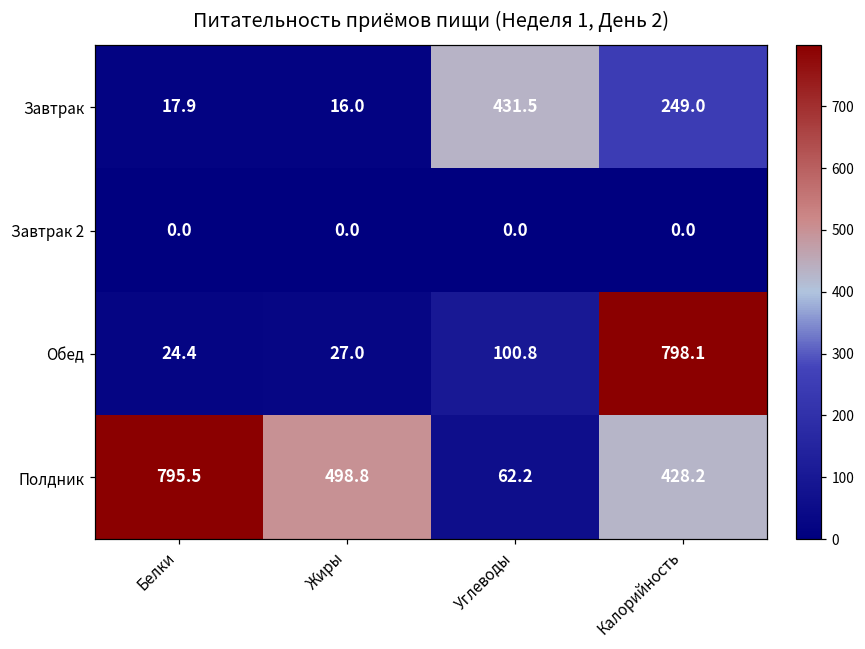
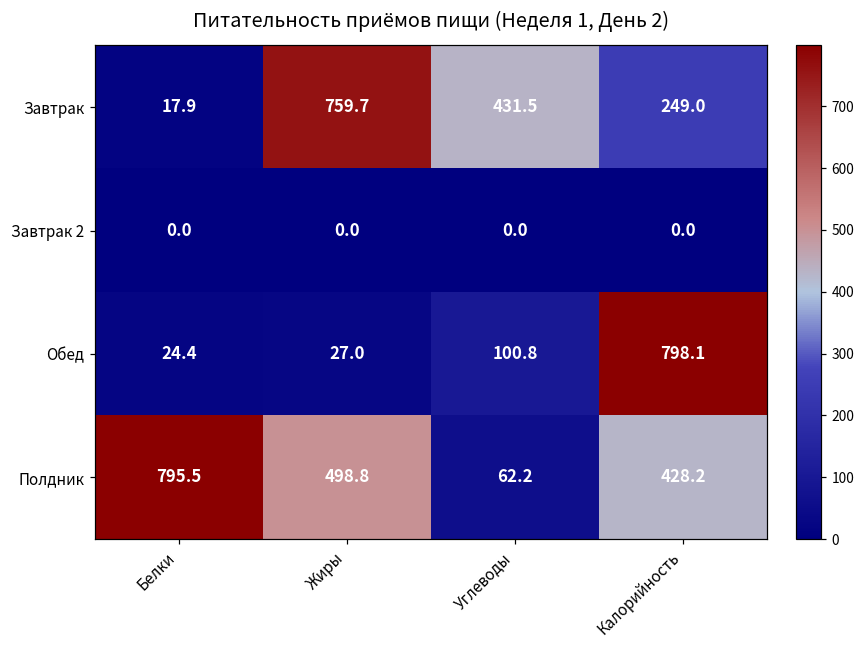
  {
    "Завтрак": {
      "Белки": 17.9,
-     "Жиры": 16.0,
+     "Жиры": 759.7,
      "Углеводы": 431.5,
      "Калорийность": 249.0
    },
    "Завтрак 2": {
      "Белки": 0.0,
      "Жиры": 0.0,
      "Углеводы": 0.0,
      "Калорийность": 0.0
    },
    "Обед": {
      "Белки": 24.4,
      "Жиры": 27.0,
      "Углеводы": 100.8,
      "Калорийность": 798.1
    },
    "Полдник": {
      "Белки": 795.5,
      "Жиры": 498.8,
      "Углеводы": 62.2,
      "Калорийность": 428.2
    }
  }
